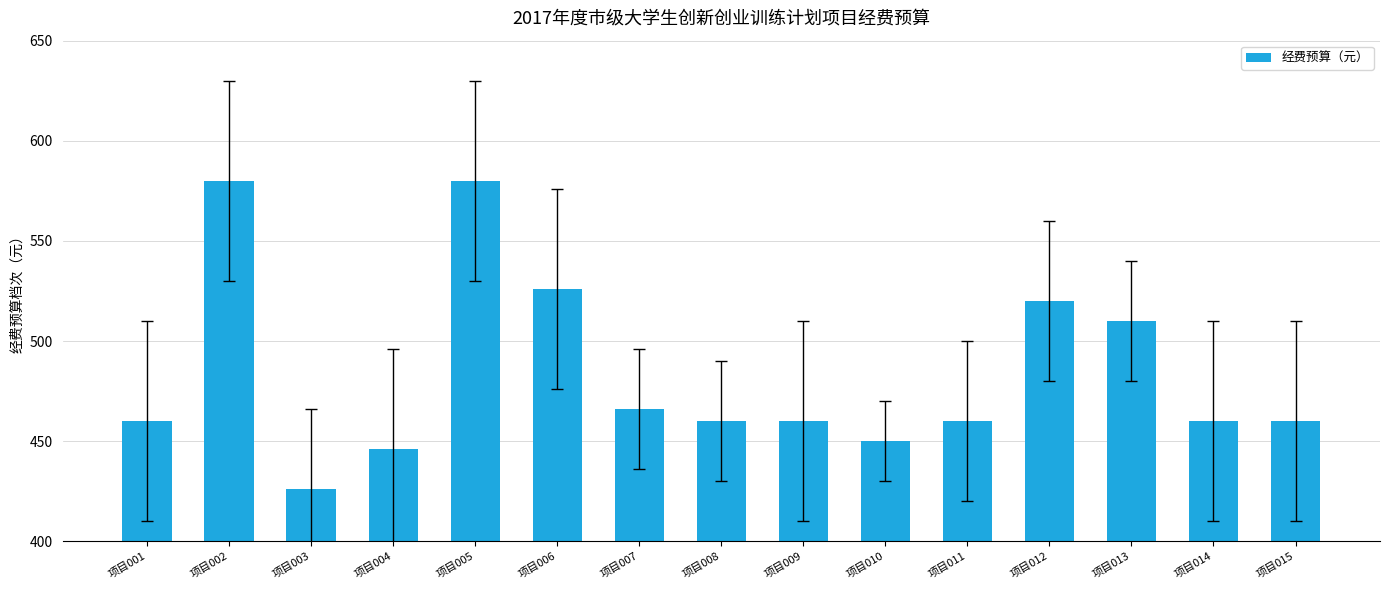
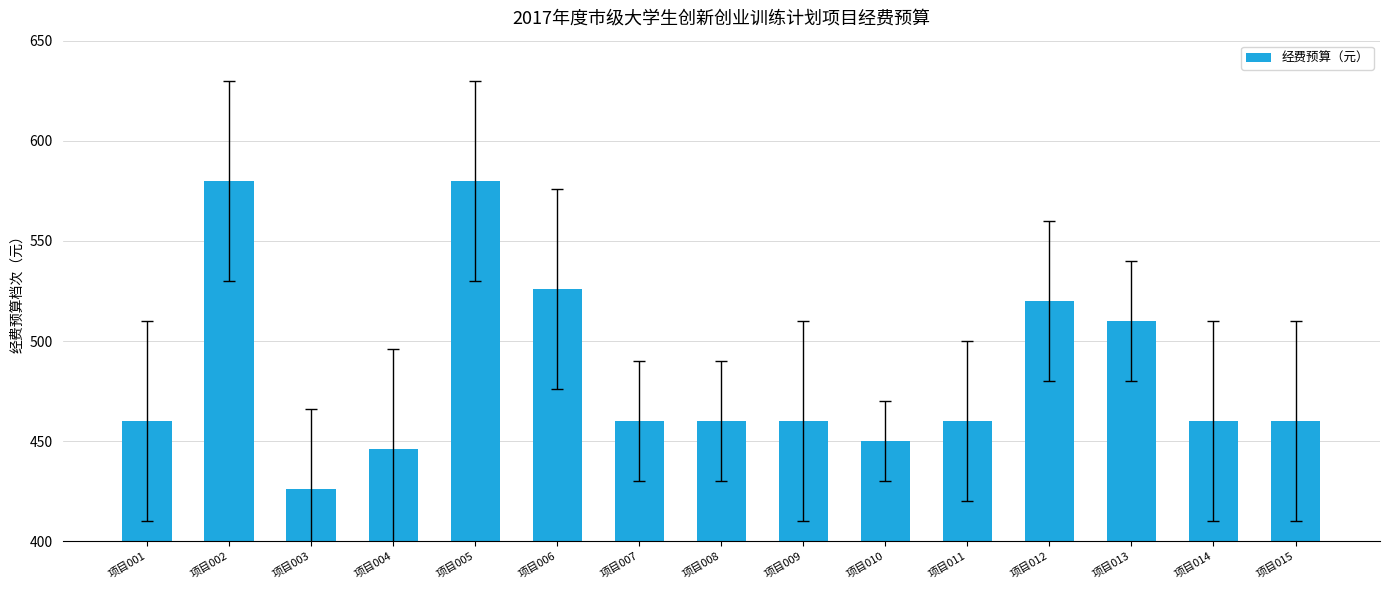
  {
    "经费预算（元）": {
      "项目001": 460,
      "项目002": 580,
      "项目003": 426,
      "项目004": 446,
      "项目005": 580,
      "项目006": 526,
-     "项目007": 466,
+     "项目007": 460,
      "项目008": 460,
      "项目009": 460,
      "项目010": 450,
      "项目011": 460,
      "项目012": 520,
      "项目013": 510,
      "项目014": 460,
      "项目015": 460
    }
  }
